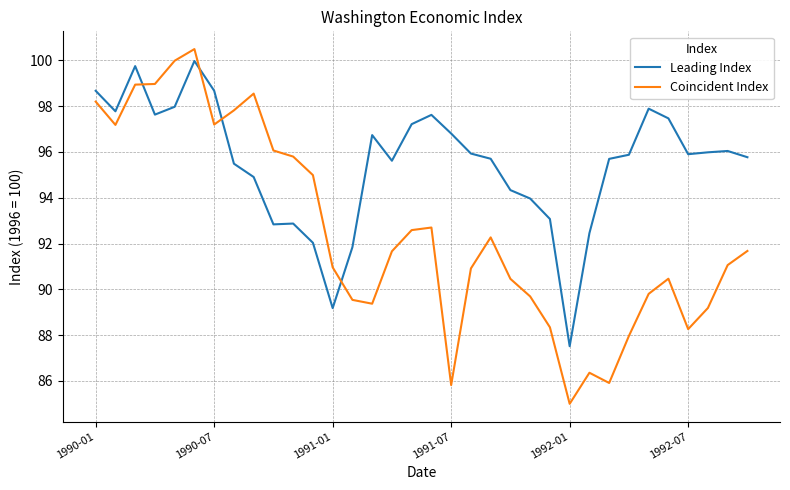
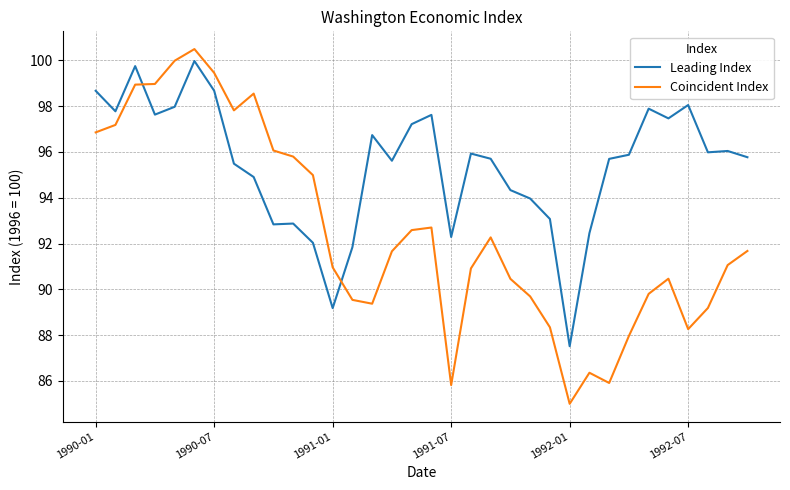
  {
    "Leading Index": {
      "1990-01": 98.7,
      "1990-07": 98.7,
      "1991-01": 89.2,
-     "1991-07": 96.8,
+     "1991-07": 92.3,
      "1992-01": 87.5,
-     "1992-07": 95.9
+     "1992-07": 98.1
    },
    "Coincident Index": {
-     "1990-01": 98.2,
-     "1990-07": 97.2,
+     "1990-01": 96.9,
+     "1990-07": 99.5,
      "1991-01": 91.0,
      "1991-07": 85.8,
      "1992-01": 85.0,
      "1992-07": 88.3
    }
  }
